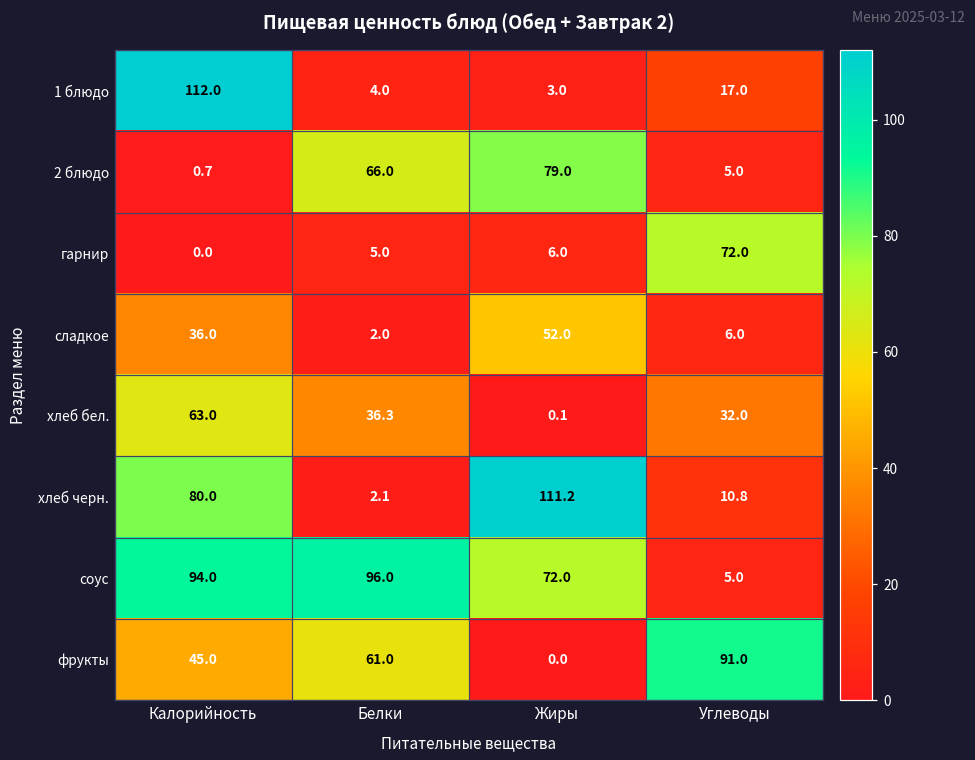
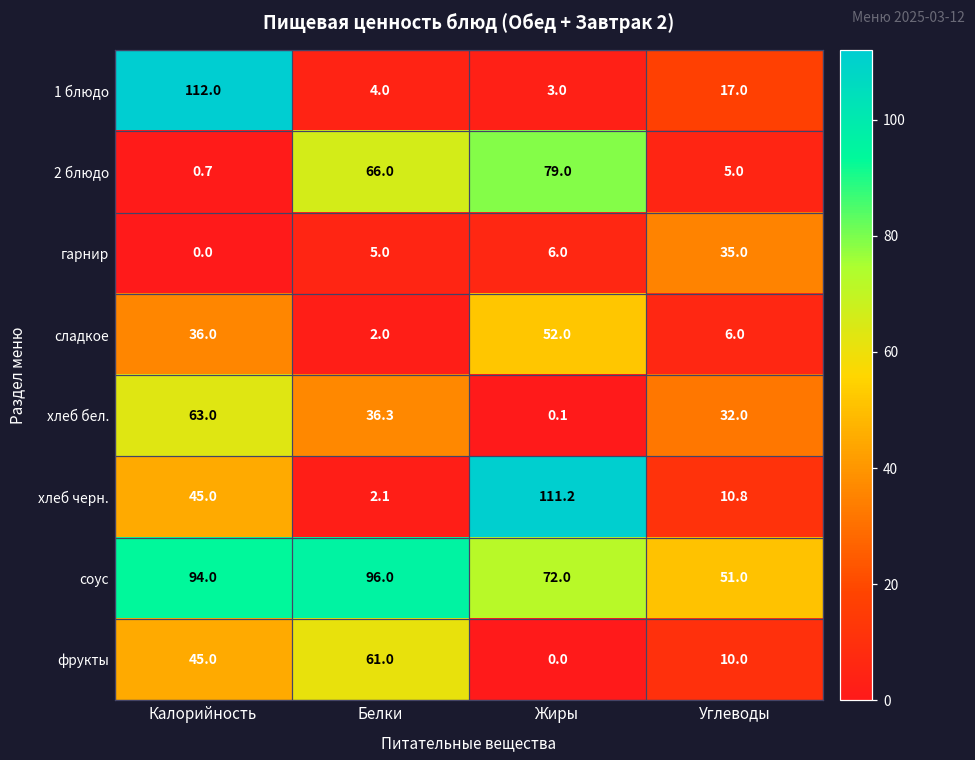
  {
    "1 блюдо": {
      "Калорийность": 112.0,
      "Белки": 4.0,
      "Жиры": 3.0,
      "Углеводы": 17.0
    },
    "2 блюдо": {
      "Калорийность": 0.7,
      "Белки": 66.0,
      "Жиры": 79.0,
      "Углеводы": 5.0
    },
    "гарнир": {
      "Калорийность": 0.0,
      "Белки": 5.0,
      "Жиры": 6.0,
-     "Углеводы": 72.0
+     "Углеводы": 35.0
    },
    "сладкое": {
      "Калорийность": 36.0,
      "Белки": 2.0,
      "Жиры": 52.0,
      "Углеводы": 6.0
    },
    "хлеб бел.": {
      "Калорийность": 63.0,
      "Белки": 36.3,
      "Жиры": 0.1,
      "Углеводы": 32.0
    },
    "хлеб черн.": {
-     "Калорийность": 80.0,
+     "Калорийность": 45.0,
      "Белки": 2.1,
      "Жиры": 111.2,
      "Углеводы": 10.8
    },
    "соус": {
      "Калорийность": 94.0,
      "Белки": 96.0,
      "Жиры": 72.0,
-     "Углеводы": 5.0
+     "Углеводы": 51.0
    },
    "фрукты": {
      "Калорийность": 45.0,
      "Белки": 61.0,
      "Жиры": 0.0,
-     "Углеводы": 91.0
+     "Углеводы": 10.0
    }
  }
